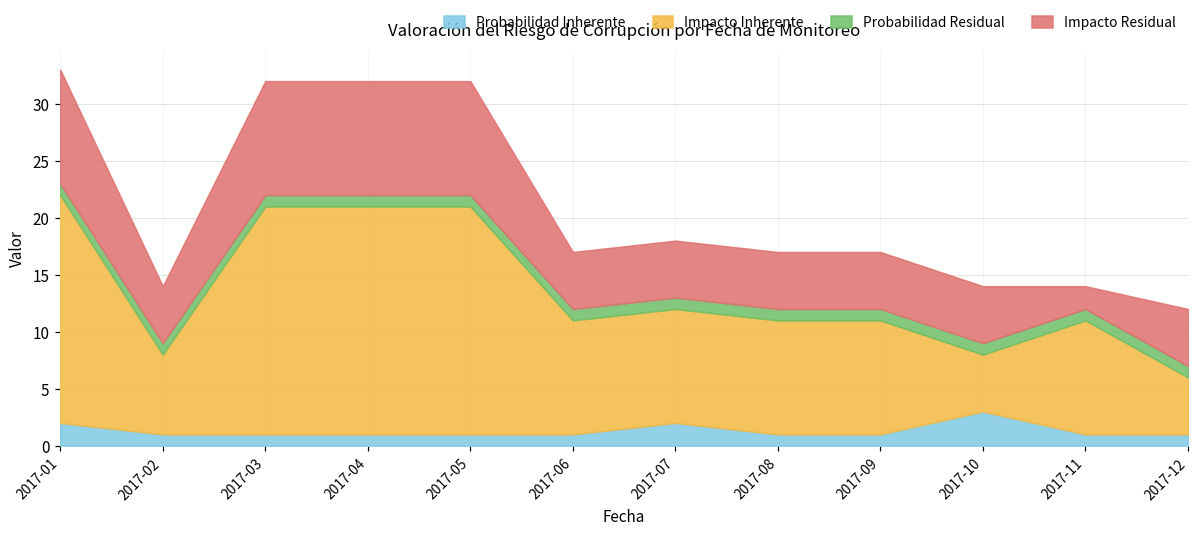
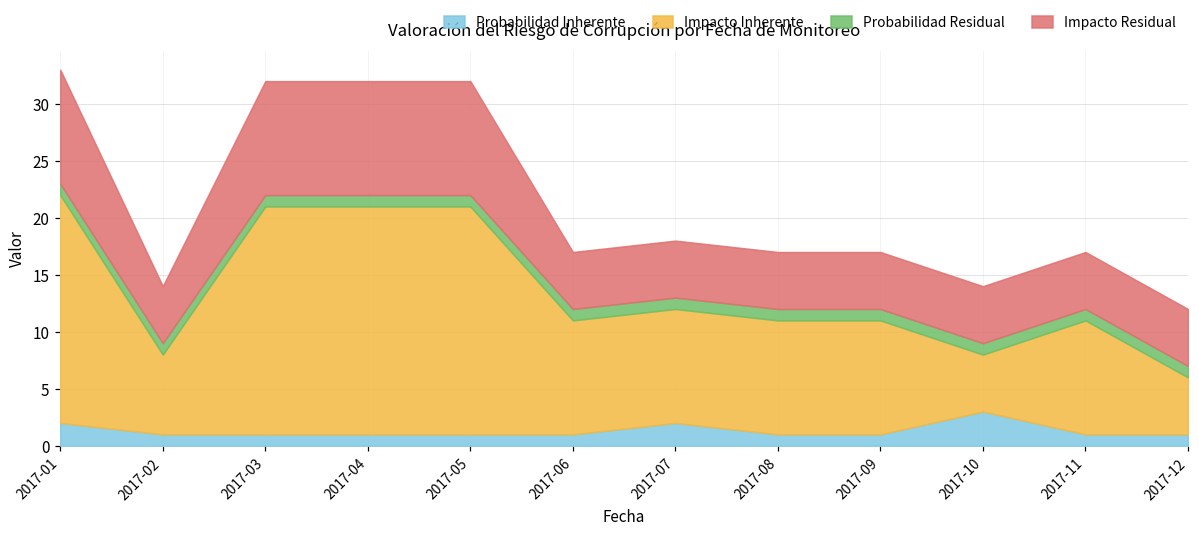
  {
    "Probabilidad Inherente": {
      "2017-01": 2,
      "2017-02": 1,
      "2017-03": 1,
      "2017-04": 1,
      "2017-05": 1,
      "2017-06": 1,
      "2017-07": 2,
      "2017-08": 1,
      "2017-09": 1,
      "2017-10": 3,
      "2017-11": 1,
      "2017-12": 1
    },
    "Impacto Inherente": {
      "2017-01": 20,
      "2017-02": 7,
      "2017-03": 20,
      "2017-04": 20,
      "2017-05": 20,
      "2017-06": 10,
      "2017-07": 10,
      "2017-08": 10,
      "2017-09": 10,
      "2017-10": 5,
      "2017-11": 10,
      "2017-12": 5
    },
    "Probabilidad Residual": {
      "2017-01": 1,
      "2017-02": 1,
      "2017-03": 1,
      "2017-04": 1,
      "2017-05": 1,
      "2017-06": 1,
      "2017-07": 1,
      "2017-08": 1,
      "2017-09": 1,
      "2017-10": 1,
      "2017-11": 1,
      "2017-12": 1
    },
    "Impacto Residual": {
      "2017-01": 10,
      "2017-02": 5,
      "2017-03": 10,
      "2017-04": 10,
      "2017-05": 10,
      "2017-06": 5,
      "2017-07": 5,
      "2017-08": 5,
      "2017-09": 5,
      "2017-10": 5,
-     "2017-11": 2,
+     "2017-11": 5,
      "2017-12": 5
    }
  }
